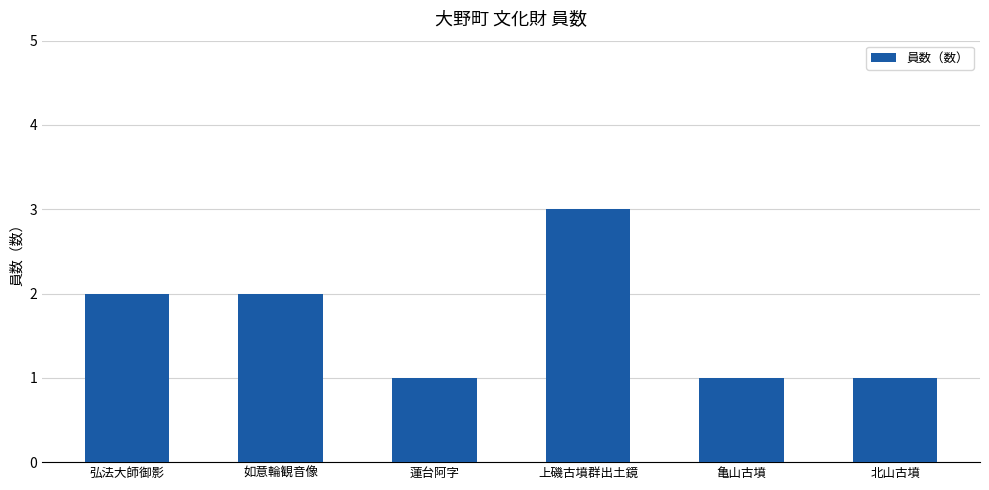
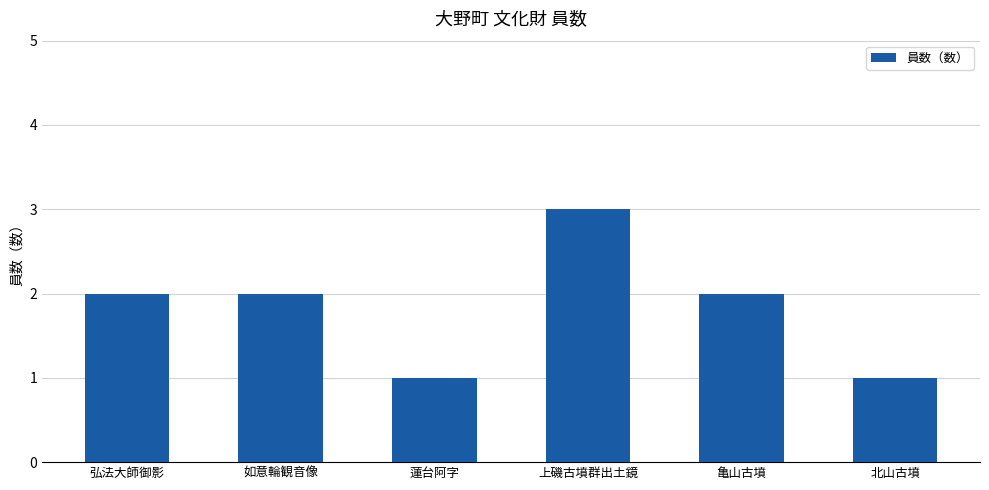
  {
    "弘法大師御影": 2,
    "如意輪観音像": 2,
    "蓮台阿字": 1,
    "上磯古墳群出土鏡": 3,
-   "亀山古墳": 1,
+   "亀山古墳": 2,
    "北山古墳": 1
  }
